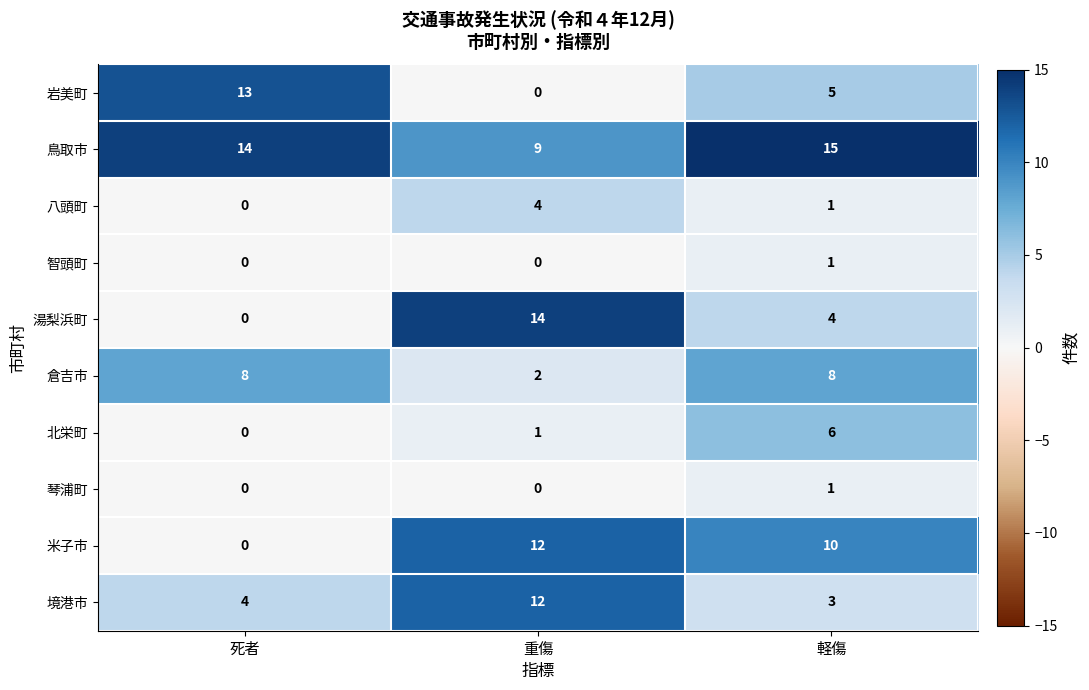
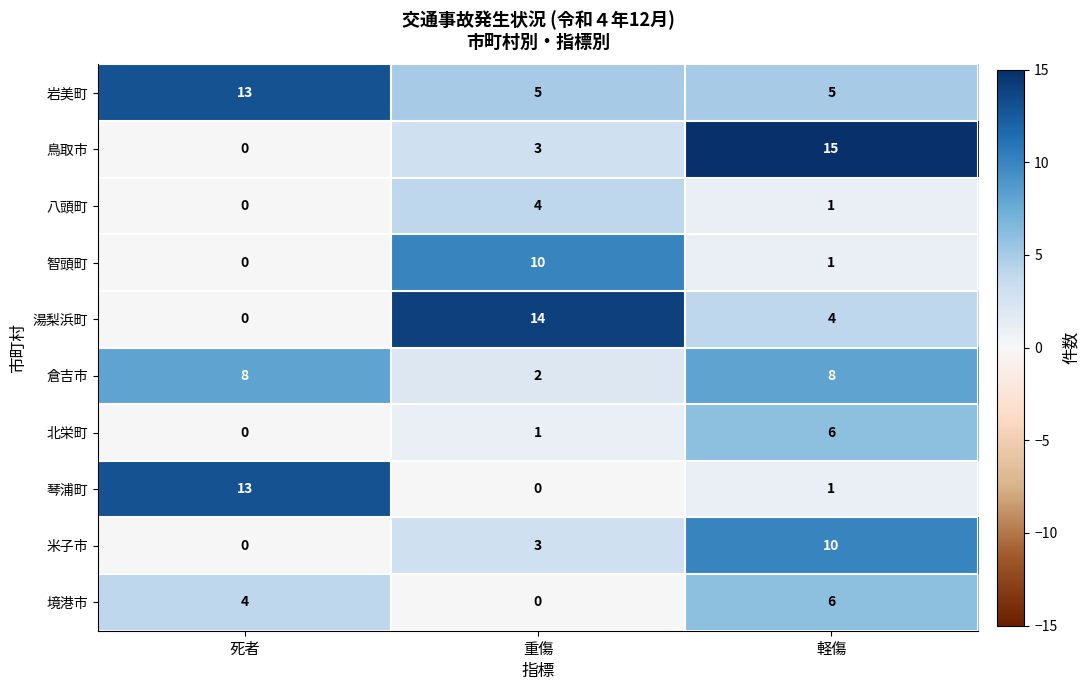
  {
    "岩美町": {
      "死者": 13,
-     "重傷": 0,
+     "重傷": 5,
      "軽傷": 5
    },
    "鳥取市": {
-     "死者": 14,
-     "重傷": 9,
+     "死者": 0,
+     "重傷": 3,
      "軽傷": 15
    },
    "八頭町": {
      "死者": 0,
      "重傷": 4,
      "軽傷": 1
    },
    "智頭町": {
      "死者": 0,
-     "重傷": 0,
+     "重傷": 10,
      "軽傷": 1
    },
    "湯梨浜町": {
      "死者": 0,
      "重傷": 14,
      "軽傷": 4
    },
    "倉吉市": {
      "死者": 8,
      "重傷": 2,
      "軽傷": 8
    },
    "北栄町": {
      "死者": 0,
      "重傷": 1,
      "軽傷": 6
    },
    "琴浦町": {
-     "死者": 0,
+     "死者": 13,
      "重傷": 0,
      "軽傷": 1
    },
    "米子市": {
      "死者": 0,
-     "重傷": 12,
+     "重傷": 3,
      "軽傷": 10
    },
    "境港市": {
      "死者": 4,
-     "重傷": 12,
-     "軽傷": 3
+     "重傷": 0,
+     "軽傷": 6
    }
  }
